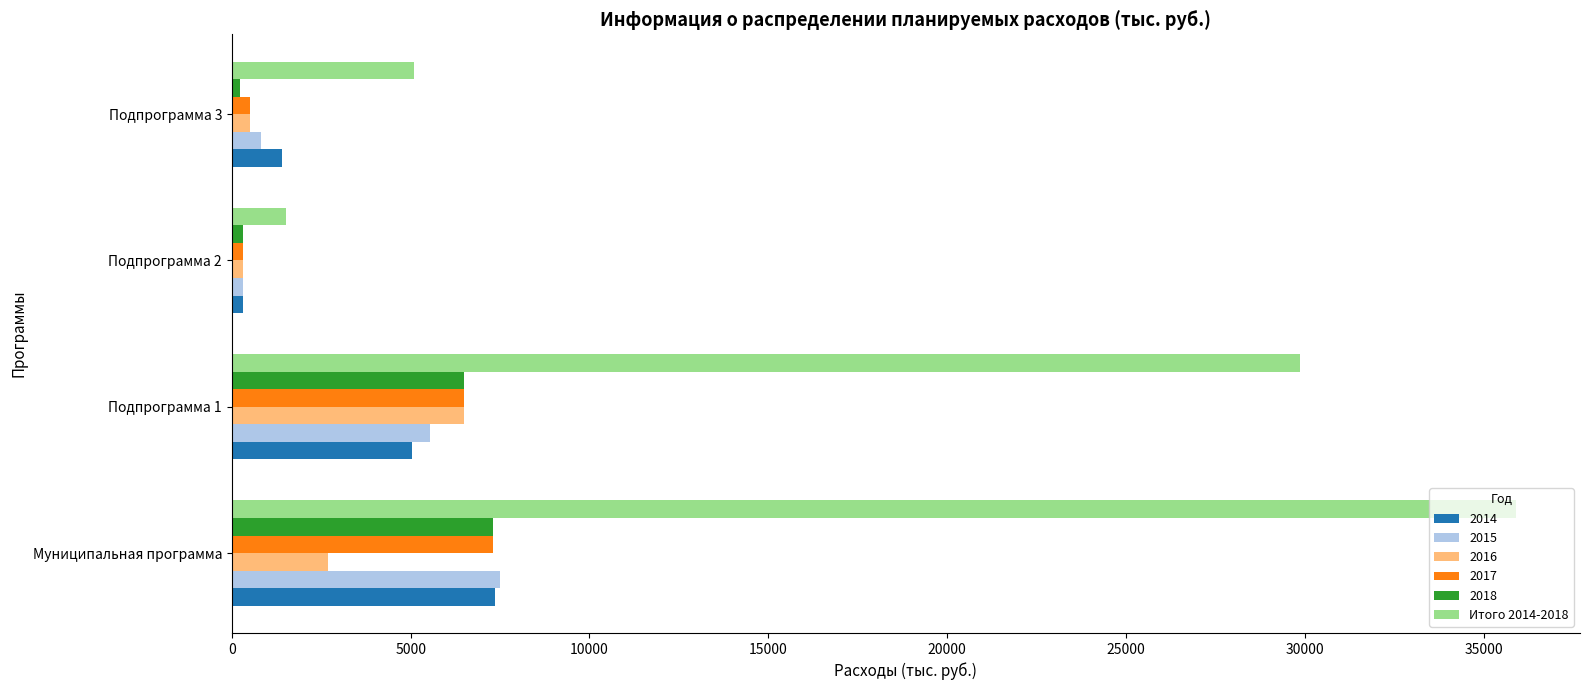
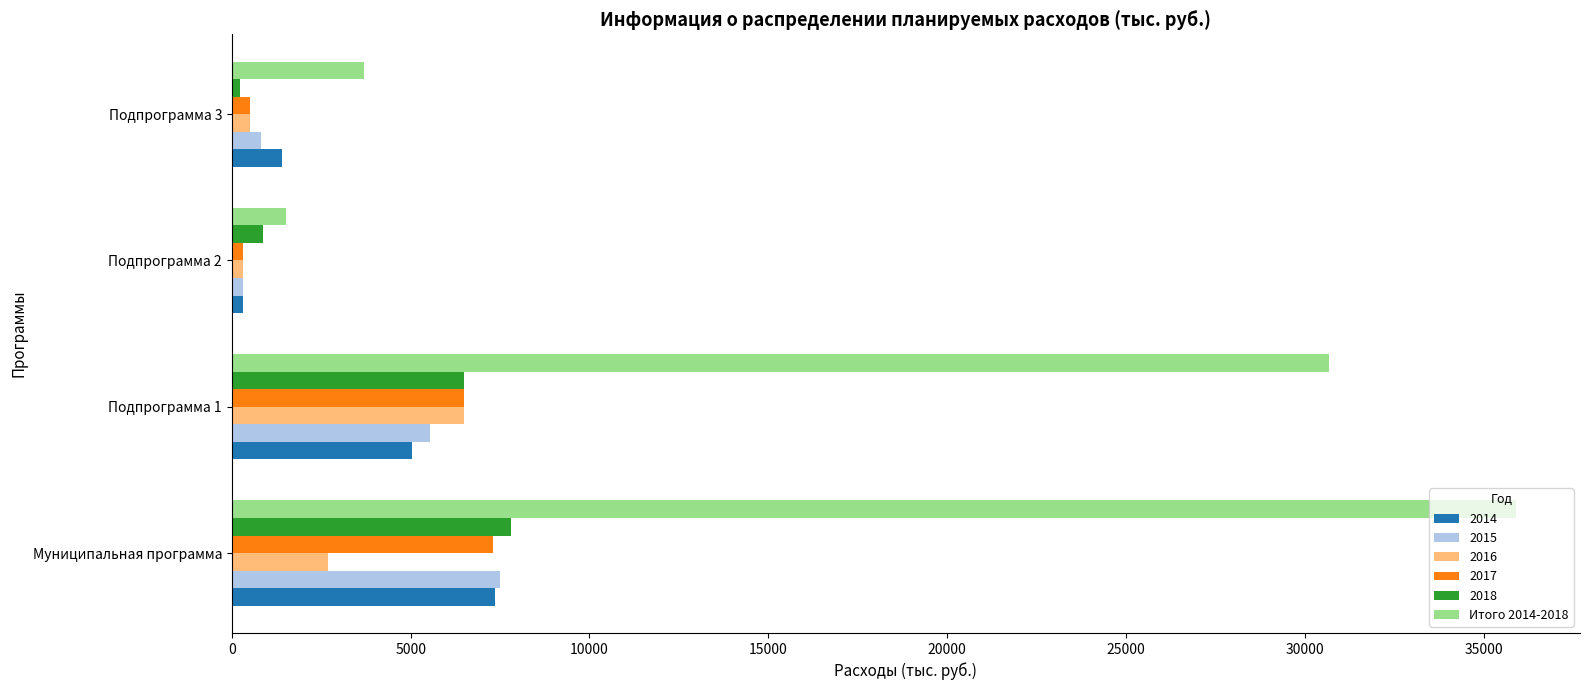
  {
    "2014": {
      "Подпрограмма 3": 1400,
      "Подпрограмма 2": 300,
      "Подпрограмма 1": 5000,
      "Муниципальная программа": 7300
    },
    "2015": {
      "Подпрограмма 3": 800,
      "Подпрограмма 2": 300,
      "Подпрограмма 1": 5500,
      "Муниципальная программа": 7500
    },
    "2016": {
      "Подпрограмма 3": 500,
      "Подпрограмма 2": 300,
      "Подпрограмма 1": 6500,
      "Муниципальная программа": 2700
    },
    "2017": {
      "Подпрограмма 3": 500,
      "Подпрограмма 2": 300,
      "Подпрограмма 1": 6500,
      "Муниципальная программа": 7300
    },
    "2018": {
      "Подпрограмма 3": 200,
-     "Подпрограмма 2": 300,
+     "Подпрограмма 2": 900,
      "Подпрограмма 1": 6500,
-     "Муниципальная программа": 7300
+     "Муниципальная программа": 7800
    },
    "Итого 2014-2018": {
-     "Подпрограмма 3": 5100,
+     "Подпрограмма 3": 3700,
      "Подпрограмма 2": 1500,
-     "Подпрограмма 1": 29900
+     "Подпрограмма 1": 30700
    }
  }
